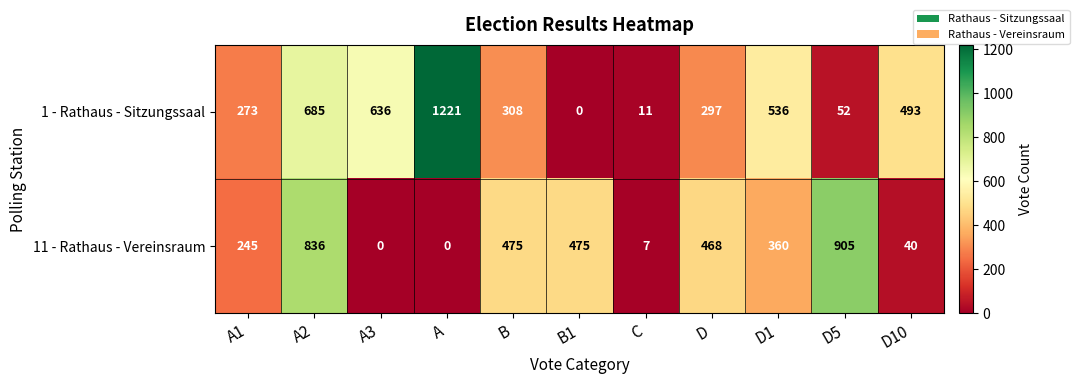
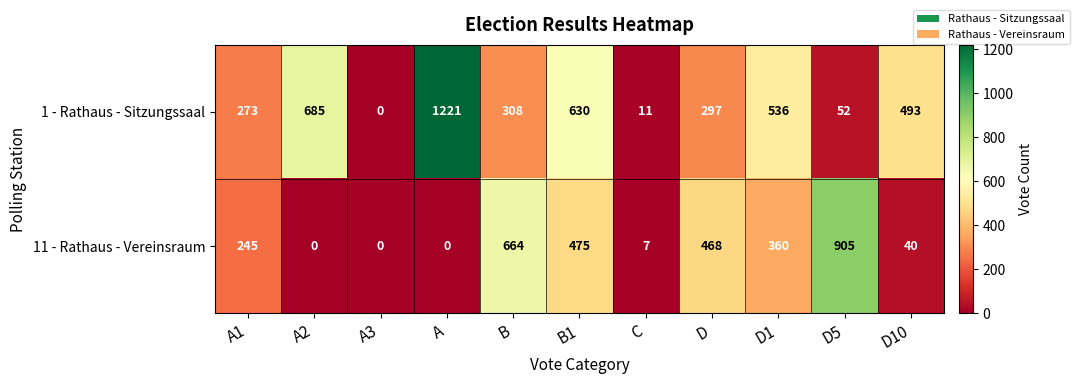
  {
    "1 - Rathaus - Sitzungssaal": {
      "A1": 273,
      "A2": 685,
-     "A3": 636,
+     "A3": 0,
      "A": 1221,
      "B": 308,
-     "B1": 0,
+     "B1": 630,
      "C": 11,
      "D": 297,
      "D1": 536,
      "D5": 52,
      "D10": 493
    },
    "11 - Rathaus - Vereinsraum": {
      "A1": 245,
-     "A2": 836,
+     "A2": 0,
      "A3": 0,
      "A": 0,
-     "B": 475,
+     "B": 664,
      "B1": 475,
      "C": 7,
      "D": 468,
      "D1": 360,
      "D5": 905,
      "D10": 40
    }
  }
